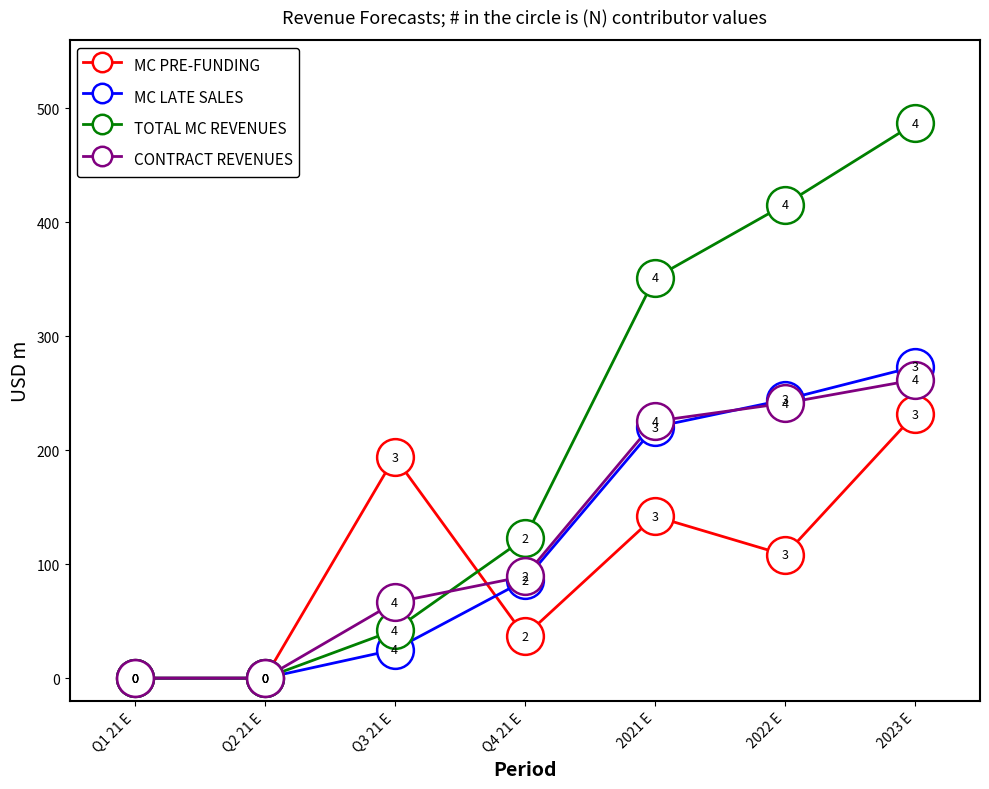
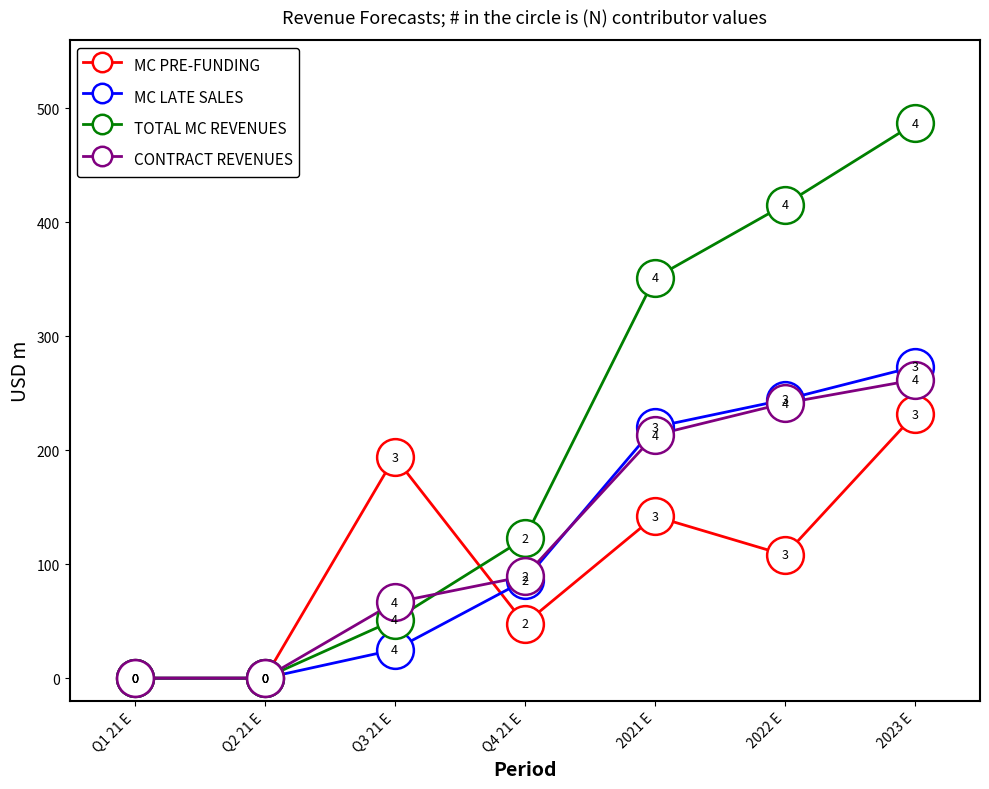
  {
    "MC PRE-FUNDING": {
-     "Q4 21 E": 37
+     "Q4 21 E": 48
    },
    "TOTAL MC REVENUES": {
-     "Q3 21 E": 42
+     "Q3 21 E": 51
    },
    "CONTRACT REVENUES": {
-     "2021 E": 225
+     "2021 E": 213
    }
  }
